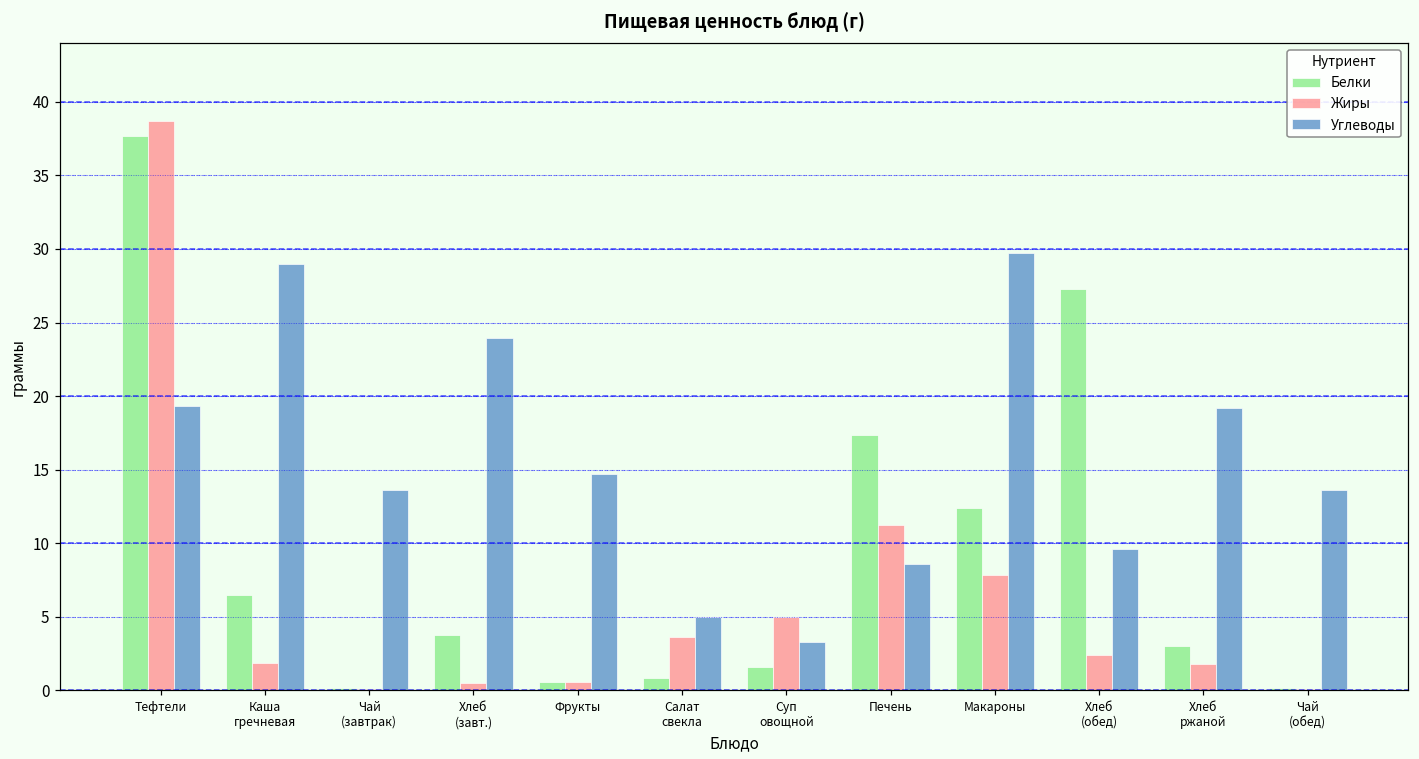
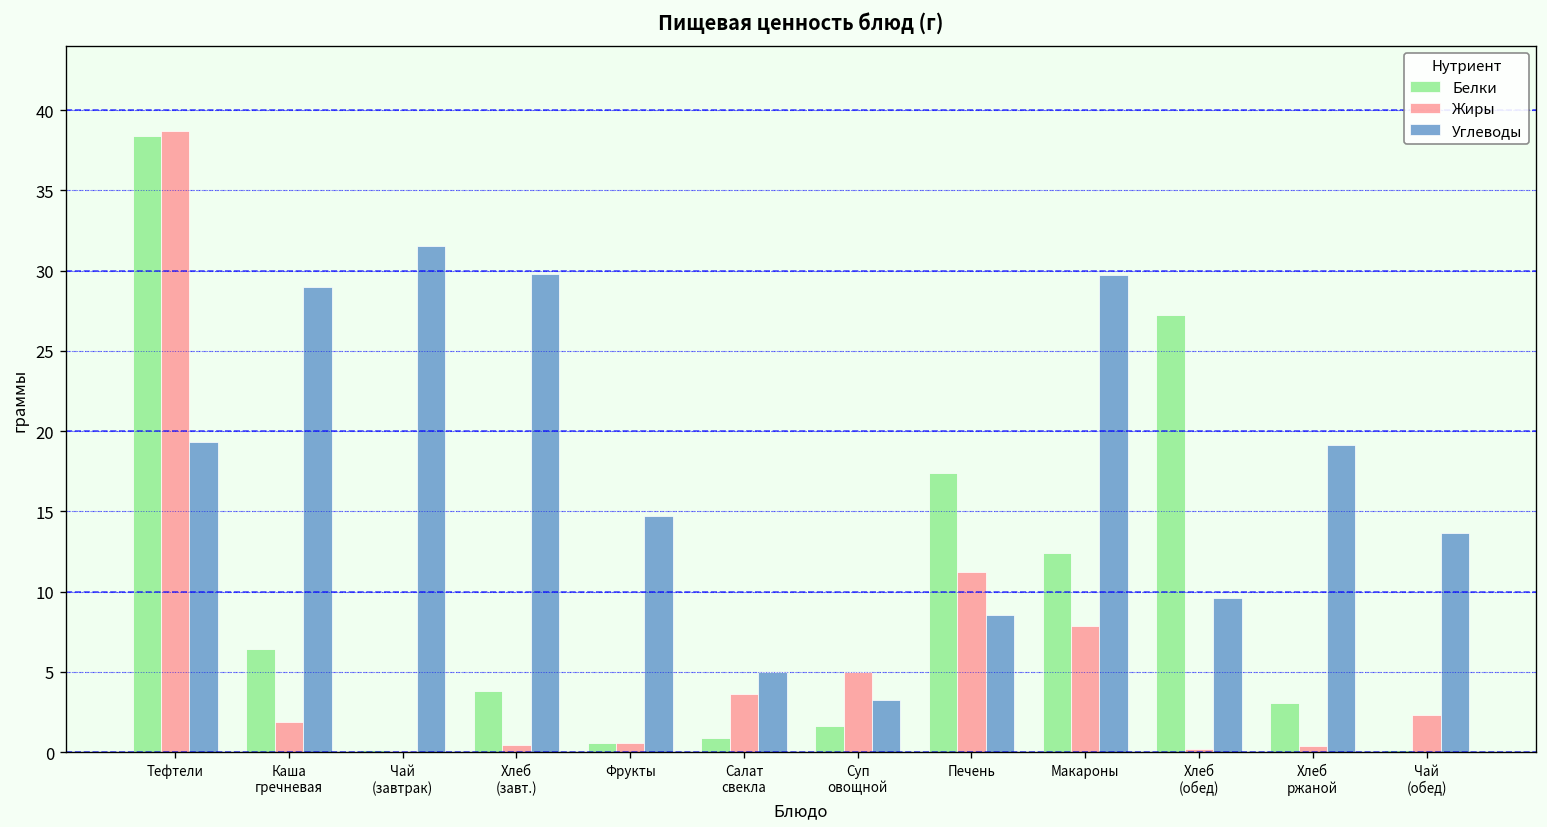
  {
    "Белки": {
-     "Тефтели": 37.7,
+     "Тефтели": 38.4,
      "Каша гречневая": 6.5,
      "Хлеб (завт.)": 3.8,
      "Фрукты": 0.6,
      "Салат свекла": 0.9,
      "Суп овощной": 1.6,
      "Печень": 17.4,
      "Макароны": 12.4,
      "Хлеб (обед)": 27.3,
      "Хлеб ржаной": 3.0
    },
    "Жиры": {
      "Тефтели": 38.7,
      "Каша гречневая": 1.9,
      "Хлеб (завт.)": 0.5,
      "Фрукты": 0.6,
      "Салат свекла": 3.7,
      "Суп овощной": 5.0,
      "Печень": 11.3,
      "Макароны": 7.8,
-     "Хлеб (обед)": 2.4,
-     "Хлеб ржаной": 1.8,
-     "Чай (обед)": 0.1
+     "Хлеб (обед)": 0.2,
+     "Хлеб ржаной": 0.4,
+     "Чай (обед)": 2.3
    },
    "Углеводы": {
      "Тефтели": 19.3,
      "Каша гречневая": 29.0,
-     "Чай (завтрак)": 13.6,
-     "Хлеб (завт.)": 24.0,
+     "Чай (завтрак)": 31.5,
+     "Хлеб (завт.)": 29.8,
      "Фрукты": 14.7,
      "Салат свекла": 5.0,
      "Суп овощной": 3.3,
      "Печень": 8.6,
      "Макароны": 29.7,
      "Хлеб (обед)": 9.6,
      "Хлеб ржаной": 19.2,
      "Чай (обед)": 13.6
    }
  }
